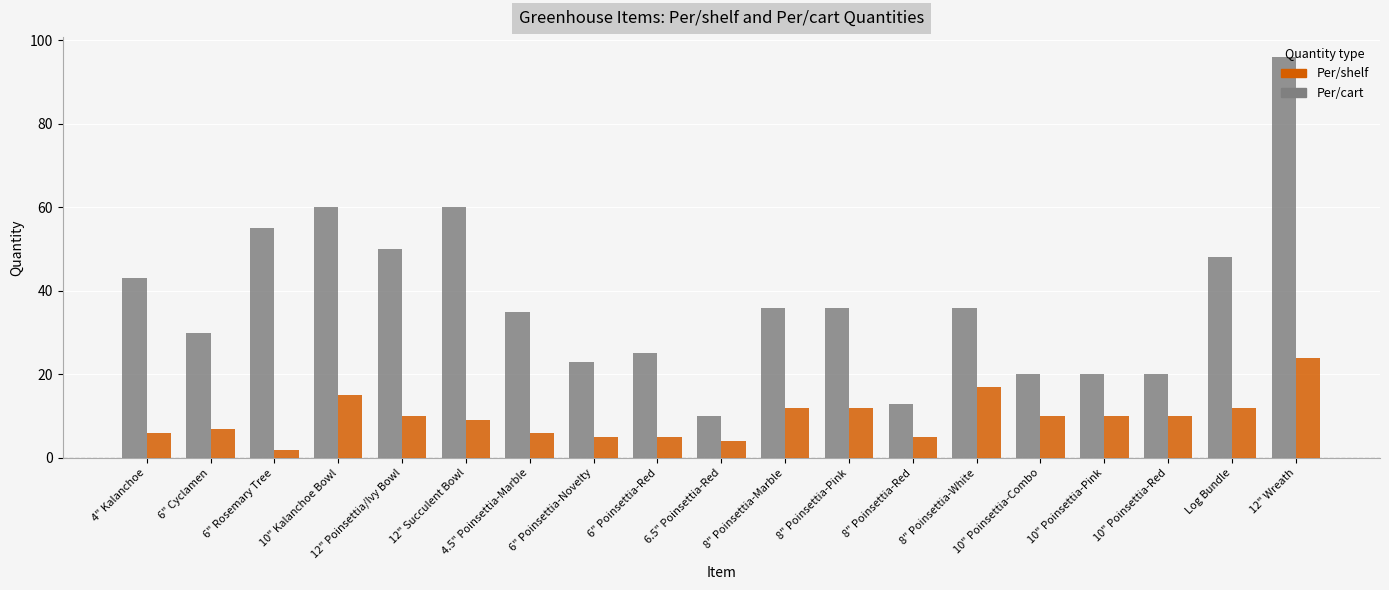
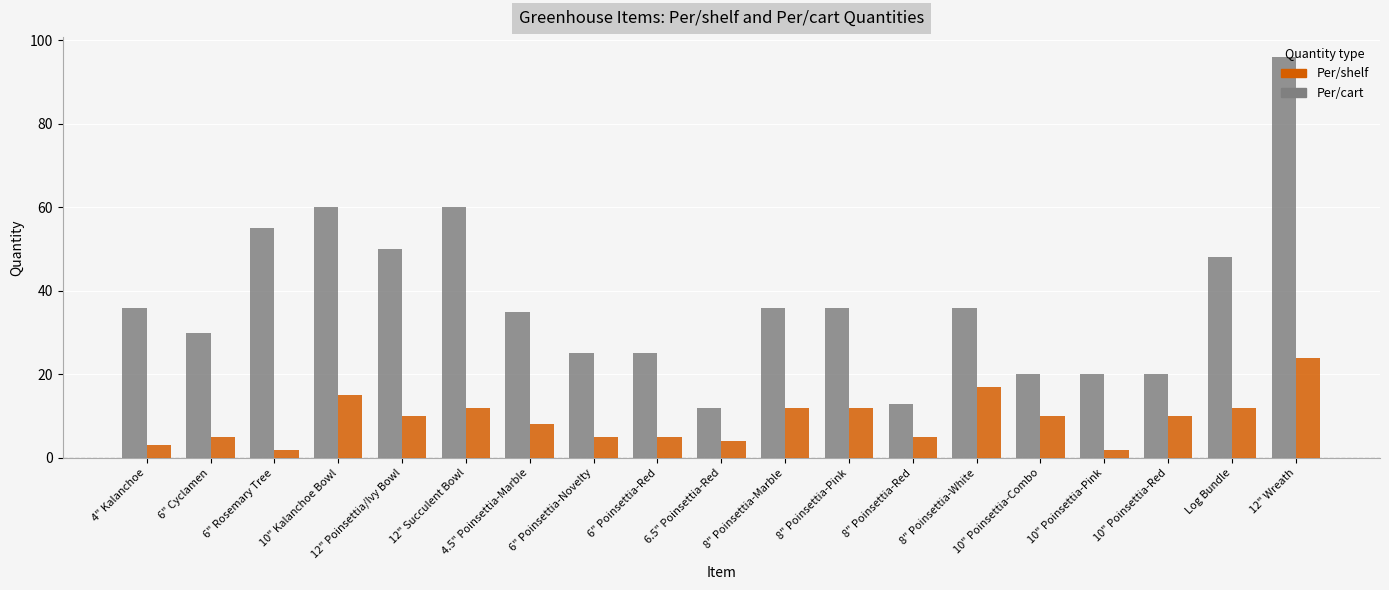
  {
    "Per/cart": {
-     "4\" Kalanchoe": 43,
+     "4\" Kalanchoe": 36,
      "6\" Cyclamen": 30,
      "6\" Rosemary Tree": 55,
      "10\" Kalanchoe Bowl": 60,
      "12\" Poinsettia/Ivy Bowl": 50,
      "12\" Succulent Bowl": 60,
      "4.5\" Poinsettia-Marble": 35,
-     "6\" Poinsettia-Novelty": 23,
+     "6\" Poinsettia-Novelty": 25,
      "6\" Poinsettia-Red": 25,
-     "6.5\" Poinsettia-Red": 10,
+     "6.5\" Poinsettia-Red": 12,
      "8\" Poinsettia-Marble": 36,
      "8\" Poinsettia-Pink": 36,
      "8\" Poinsettia-Red": 13,
      "8\" Poinsettia-White": 36,
      "10\" Poinsettia-Combo": 20,
      "10\" Poinsettia-Pink": 20,
      "10\" Poinsettia-Red": 20,
      "Log Bundle": 48,
      "12\" Wreath": 96
    },
    "Per/shelf": {
-     "4\" Kalanchoe": 6,
-     "6\" Cyclamen": 7,
+     "4\" Kalanchoe": 3,
+     "6\" Cyclamen": 5,
      "6\" Rosemary Tree": 2,
      "10\" Kalanchoe Bowl": 15,
      "12\" Poinsettia/Ivy Bowl": 10,
-     "12\" Succulent Bowl": 9,
-     "4.5\" Poinsettia-Marble": 6,
+     "12\" Succulent Bowl": 12,
+     "4.5\" Poinsettia-Marble": 8,
      "6\" Poinsettia-Novelty": 5,
      "6\" Poinsettia-Red": 5,
      "6.5\" Poinsettia-Red": 4,
      "8\" Poinsettia-Marble": 12,
      "8\" Poinsettia-Pink": 12,
      "8\" Poinsettia-Red": 5,
      "8\" Poinsettia-White": 17,
      "10\" Poinsettia-Combo": 10,
-     "10\" Poinsettia-Pink": 10,
+     "10\" Poinsettia-Pink": 2,
      "10\" Poinsettia-Red": 10,
      "Log Bundle": 12,
      "12\" Wreath": 24
    }
  }
